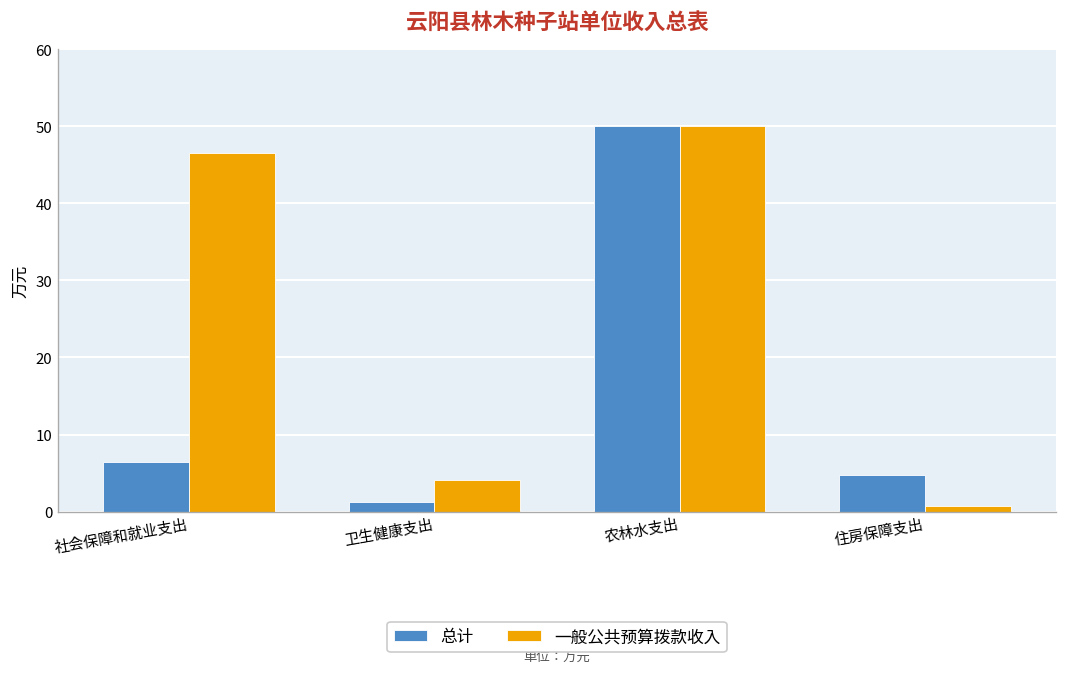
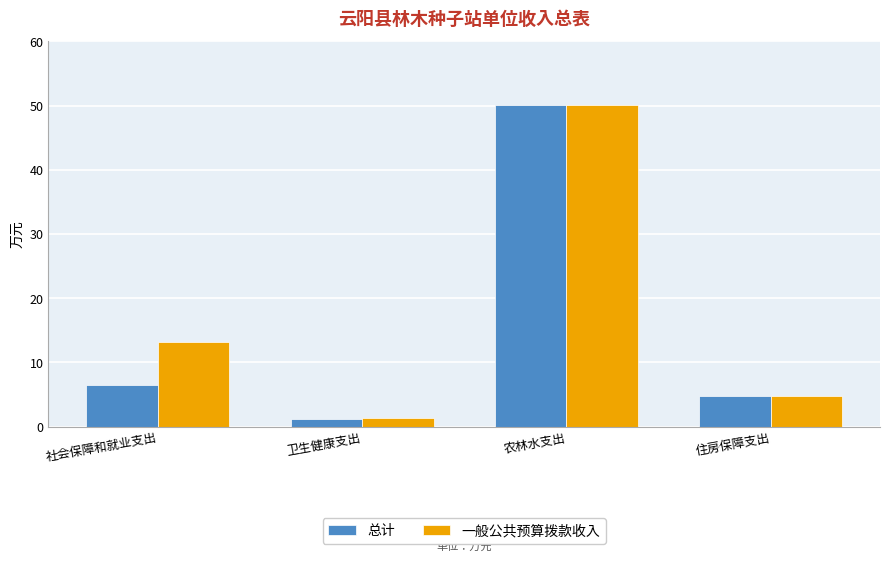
  {
    "总计": {
      "社会保障和就业支出": 6,
      "卫生健康支出": 1,
      "农林水支出": 50,
      "住房保障支出": 5
    },
    "一般公共预算拨款收入": {
-     "社会保障和就业支出": 46,
-     "卫生健康支出": 4,
+     "社会保障和就业支出": 13,
+     "卫生健康支出": 1,
      "农林水支出": 50,
-     "住房保障支出": 1
+     "住房保障支出": 5
    }
  }
